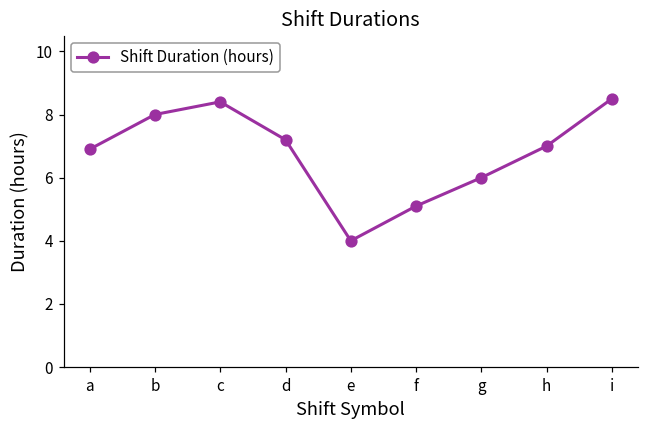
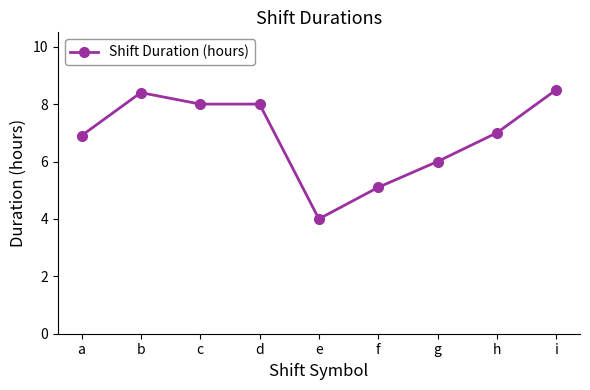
  {
    "a": 6.9,
-   "b": 8.0,
-   "c": 8.4,
-   "d": 7.2,
+   "b": 8.4,
+   "c": 8.0,
+   "d": 8.0,
    "e": 4.0,
    "f": 5.1,
    "g": 6.0,
    "h": 7.0,
    "i": 8.5
  }
